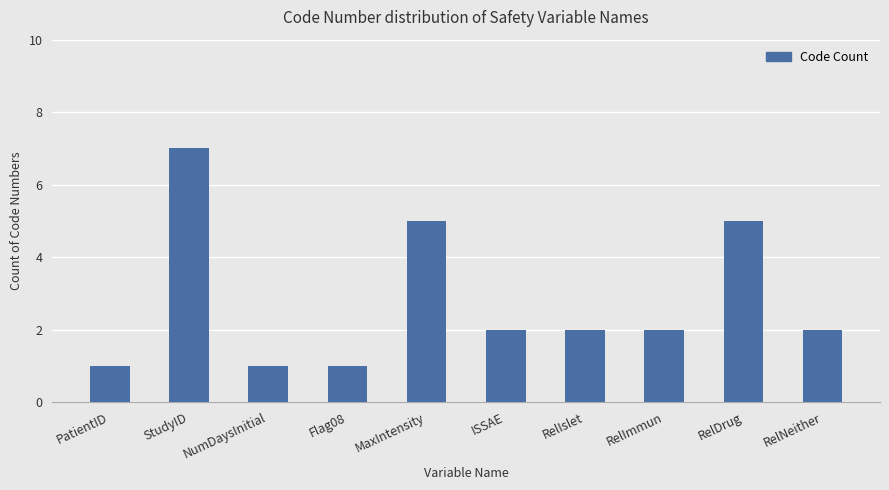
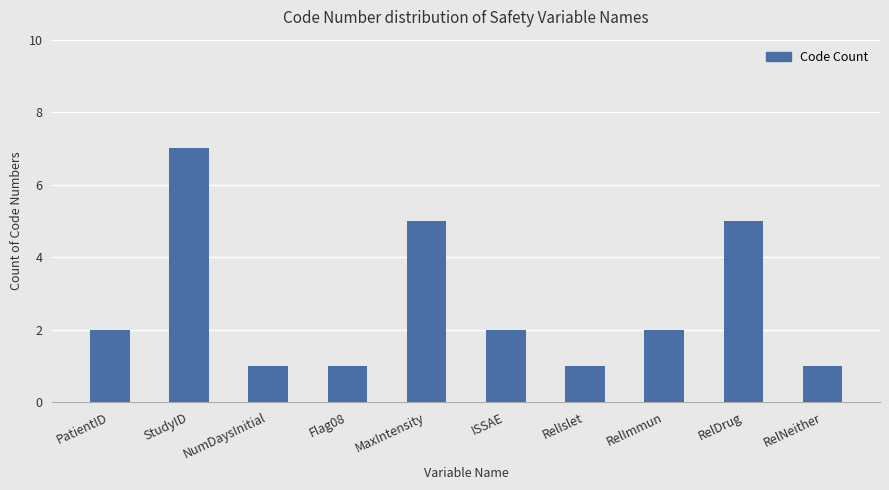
  {
-   "PatientID": 1,
+   "PatientID": 2,
    "StudyID": 7,
    "NumDaysInitial": 1,
    "Flag08": 1,
    "MaxIntensity": 5,
    "ISSAE": 2,
-   "RelIslet": 2,
+   "RelIslet": 1,
    "RelImmun": 2,
    "RelDrug": 5,
-   "RelNeither": 2
+   "RelNeither": 1
  }
